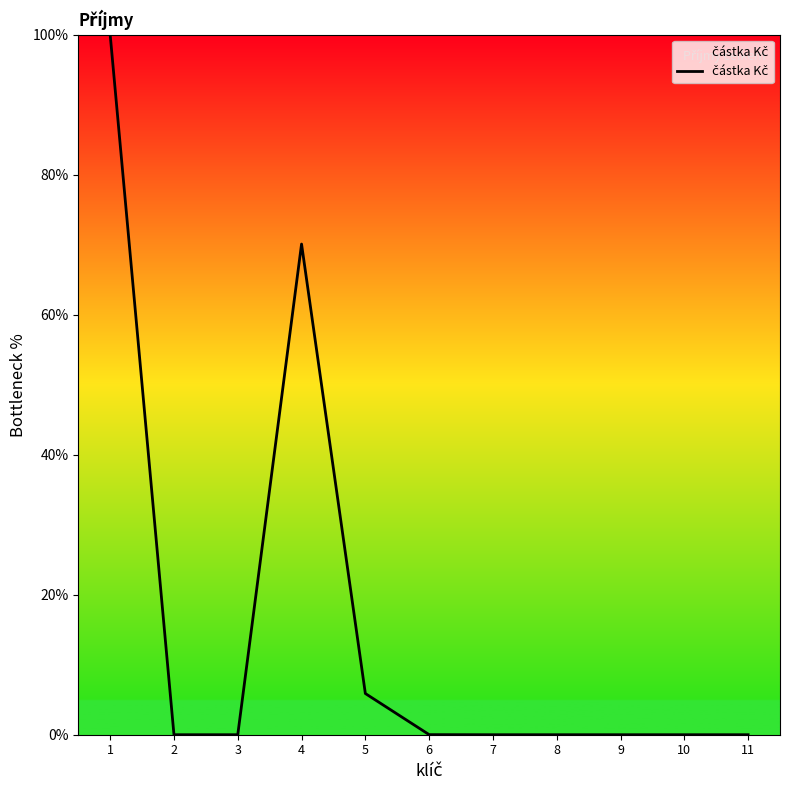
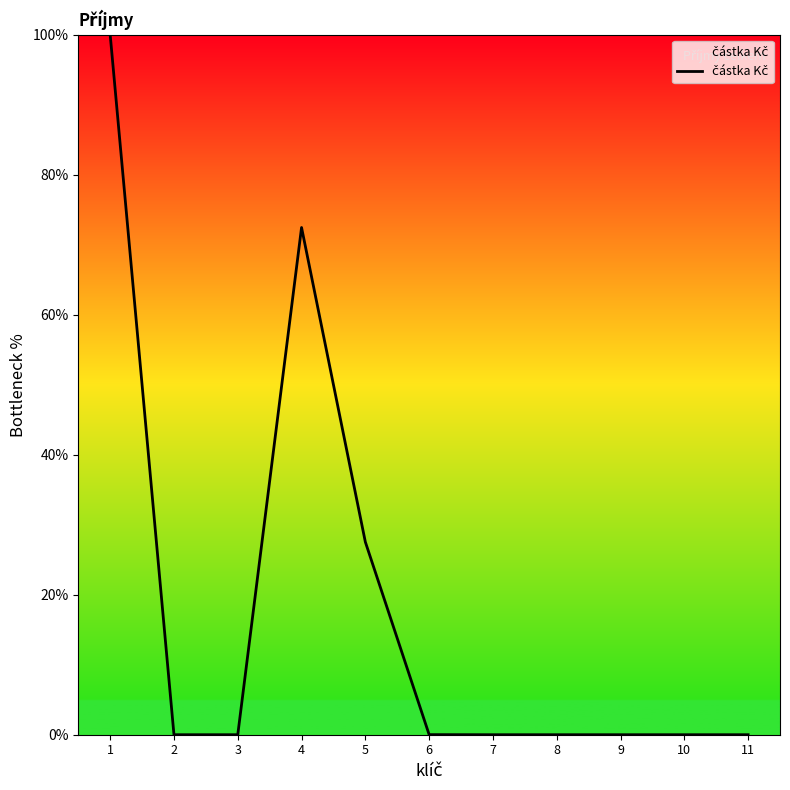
  {
    "1": "100%",
    "2": "0%",
    "3": "0%",
-   "4": "70%",
-   "5": "6%",
+   "4": "72%",
+   "5": "28%",
    "6": "0%",
    "7": "0%",
    "8": "0%",
    "9": "0%",
    "10": "0%",
    "11": "0%"
  }
